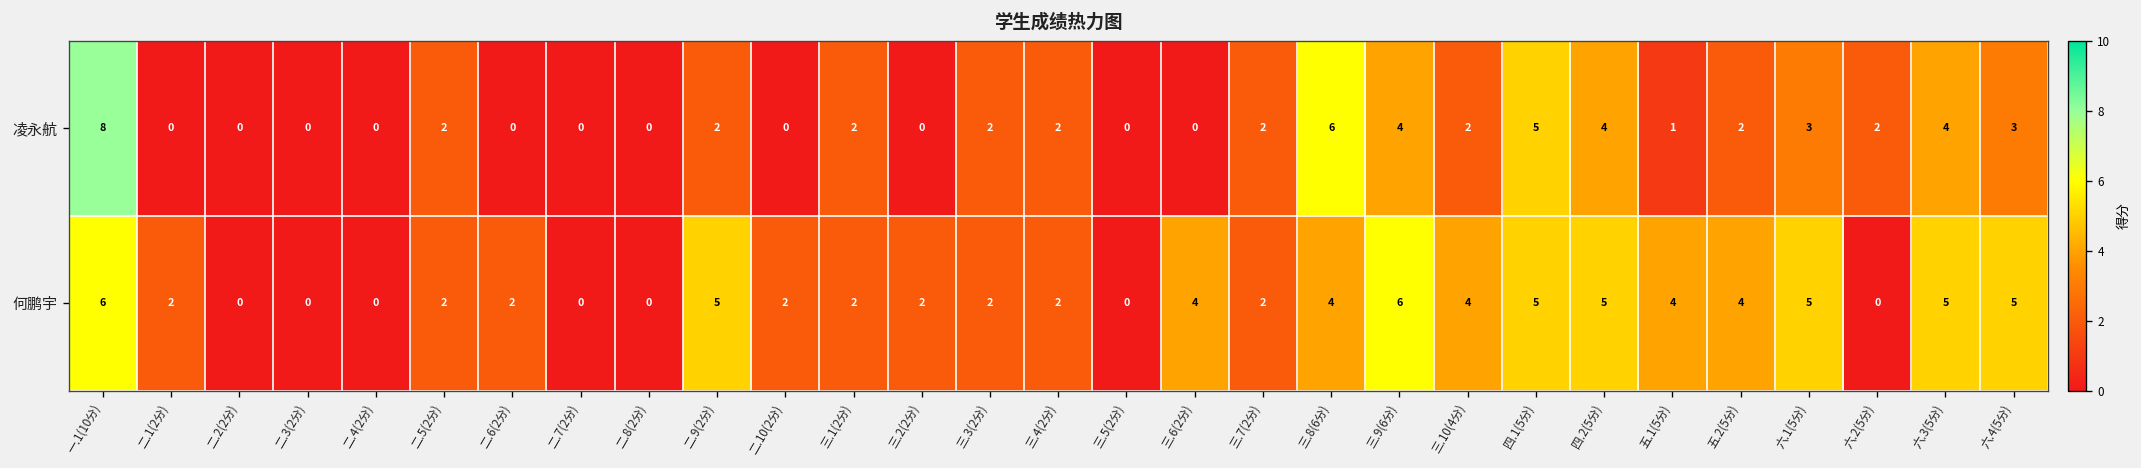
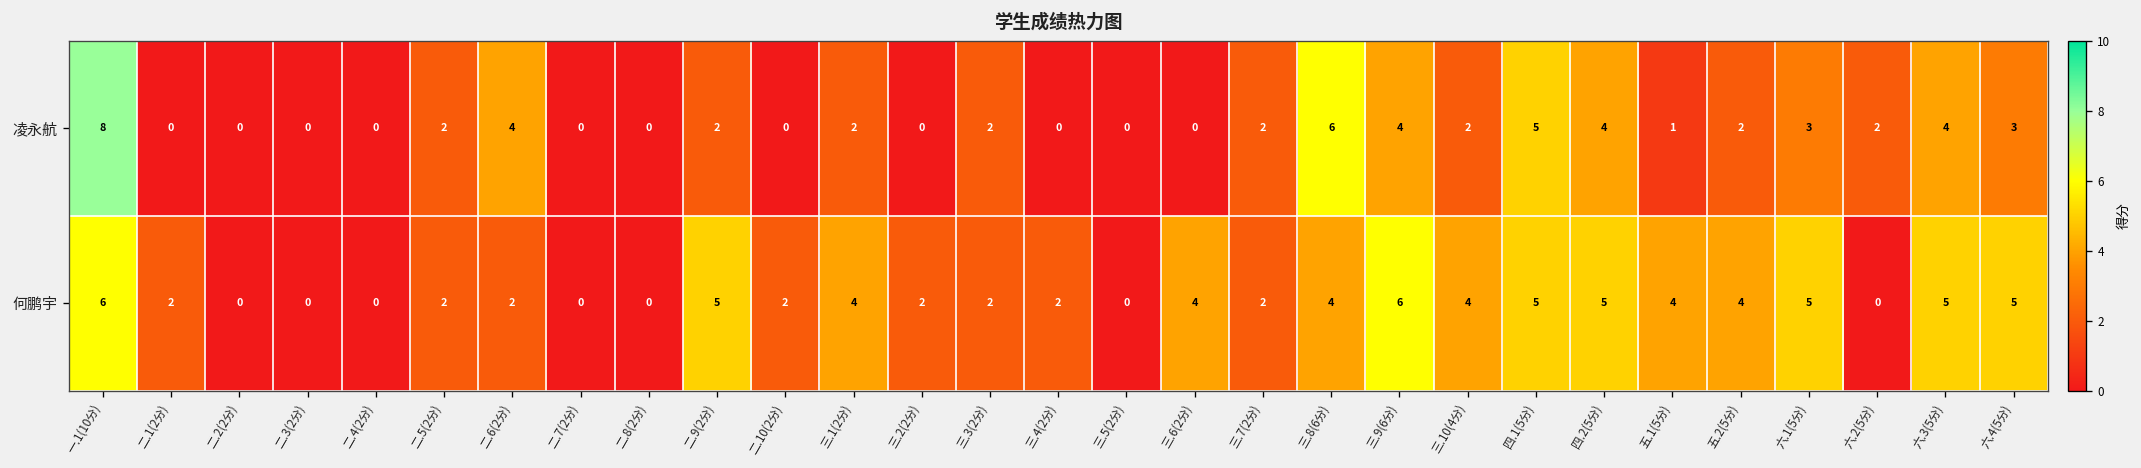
  {
    "凌永航": {
      "一.1(10分)": 8,
      "二.1(2分)": 0,
      "二.2(2分)": 0,
      "二.3(2分)": 0,
      "二.4(2分)": 0,
      "二.5(2分)": 2,
-     "二.6(2分)": 0,
+     "二.6(2分)": 4,
      "二.7(2分)": 0,
      "二.8(2分)": 0,
      "二.9(2分)": 2,
      "二.10(2分)": 0,
      "三.1(2分)": 2,
      "三.2(2分)": 0,
      "三.3(2分)": 2,
-     "三.4(2分)": 2,
+     "三.4(2分)": 0,
      "三.5(2分)": 0,
      "三.6(2分)": 0,
      "三.7(2分)": 2,
      "三.8(6分)": 6,
      "三.9(6分)": 4,
      "三.10(4分)": 2,
      "四.1(5分)": 5,
      "四.2(5分)": 4,
      "五.1(5分)": 1,
      "五.2(5分)": 2,
      "六.1(5分)": 3,
      "六.2(5分)": 2,
      "六.3(5分)": 4,
      "六.4(5分)": 3
    },
    "何鹏宇": {
      "一.1(10分)": 6,
      "二.1(2分)": 2,
      "二.2(2分)": 0,
      "二.3(2分)": 0,
      "二.4(2分)": 0,
      "二.5(2分)": 2,
      "二.6(2分)": 2,
      "二.7(2分)": 0,
      "二.8(2分)": 0,
      "二.9(2分)": 5,
      "二.10(2分)": 2,
-     "三.1(2分)": 2,
+     "三.1(2分)": 4,
      "三.2(2分)": 2,
      "三.3(2分)": 2,
      "三.4(2分)": 2,
      "三.5(2分)": 0,
      "三.6(2分)": 4,
      "三.7(2分)": 2,
      "三.8(6分)": 4,
      "三.9(6分)": 6,
      "三.10(4分)": 4,
      "四.1(5分)": 5,
      "四.2(5分)": 5,
      "五.1(5分)": 4,
      "五.2(5分)": 4,
      "六.1(5分)": 5,
      "六.2(5分)": 0,
      "六.3(5分)": 5,
      "六.4(5分)": 5
    }
  }
